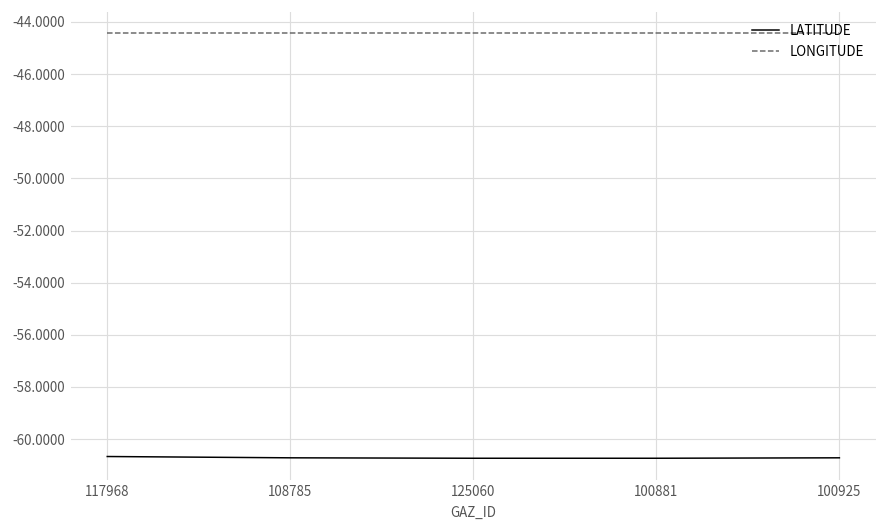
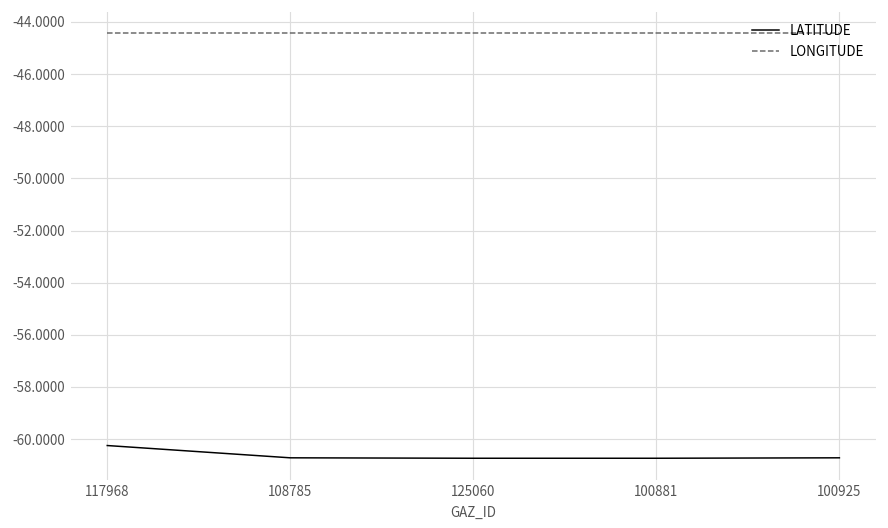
  {
    "LATITUDE": {
-     "117968": -60.7,
+     "117968": -60.2,
      "108785": -60.7,
      "125060": -60.7,
      "100881": -60.7,
      "100925": -60.7
    },
    "LONGITUDE": {
      "117968": -44.4,
      "108785": -44.4,
      "125060": -44.4,
      "100881": -44.4,
      "100925": -44.4
    }
  }
